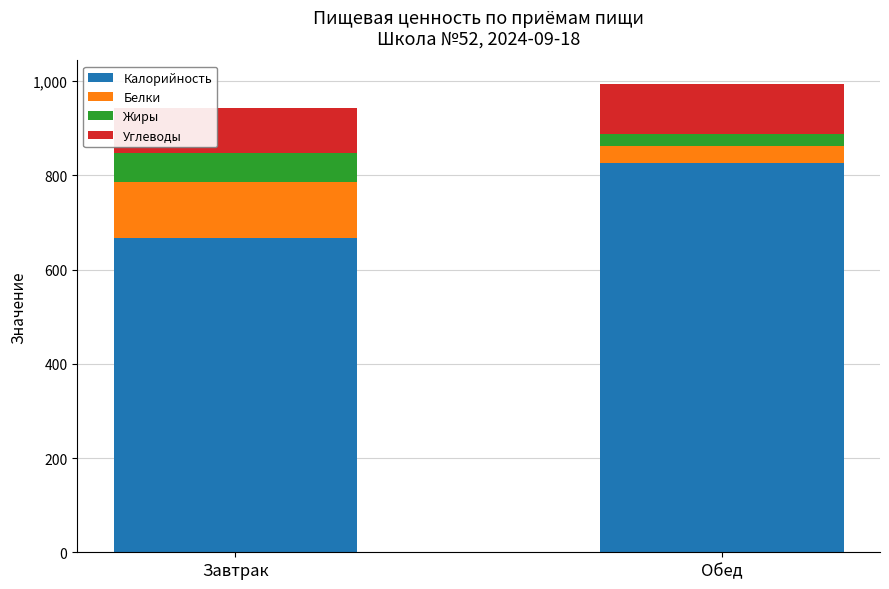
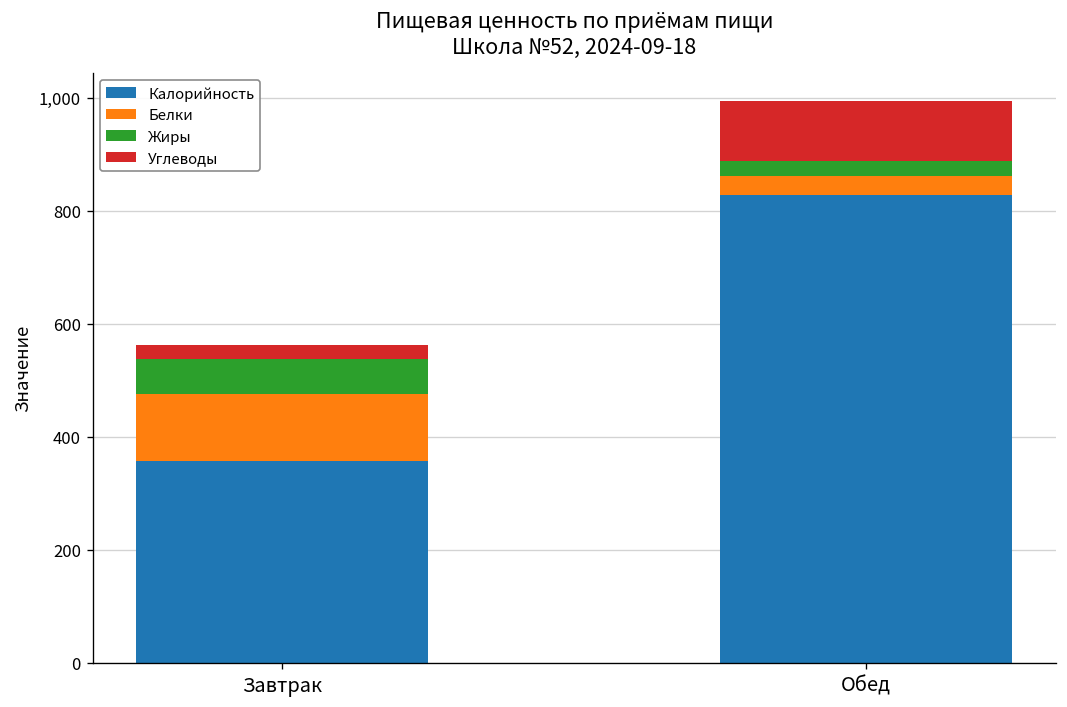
  {
    "Калорийность": {
-     "Завтрак": 670,
+     "Завтрак": 360,
      "Обед": 830
    },
    "Белки": {
      "Завтрак": 120,
      "Обед": 30
    },
    "Жиры": {
      "Завтрак": 60,
      "Обед": 30
    },
    "Углеводы": {
-     "Завтрак": 100,
+     "Завтрак": 20,
      "Обед": 110
    }
  }
